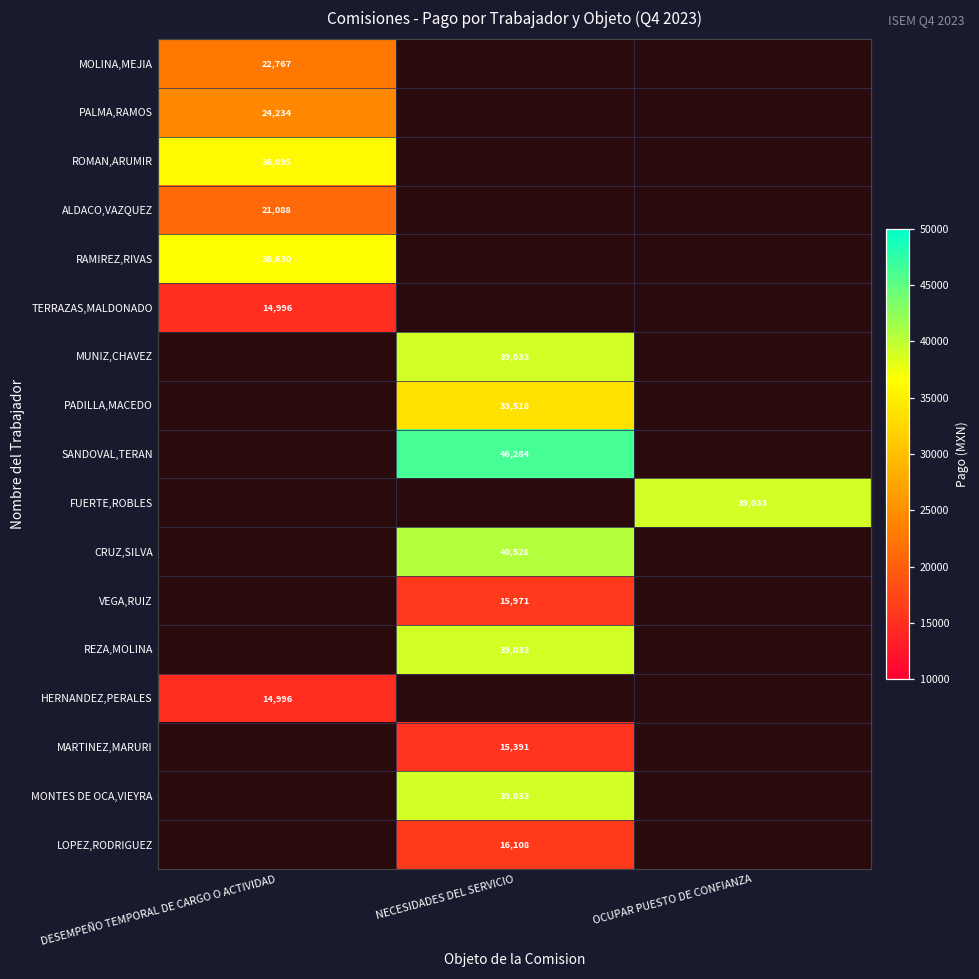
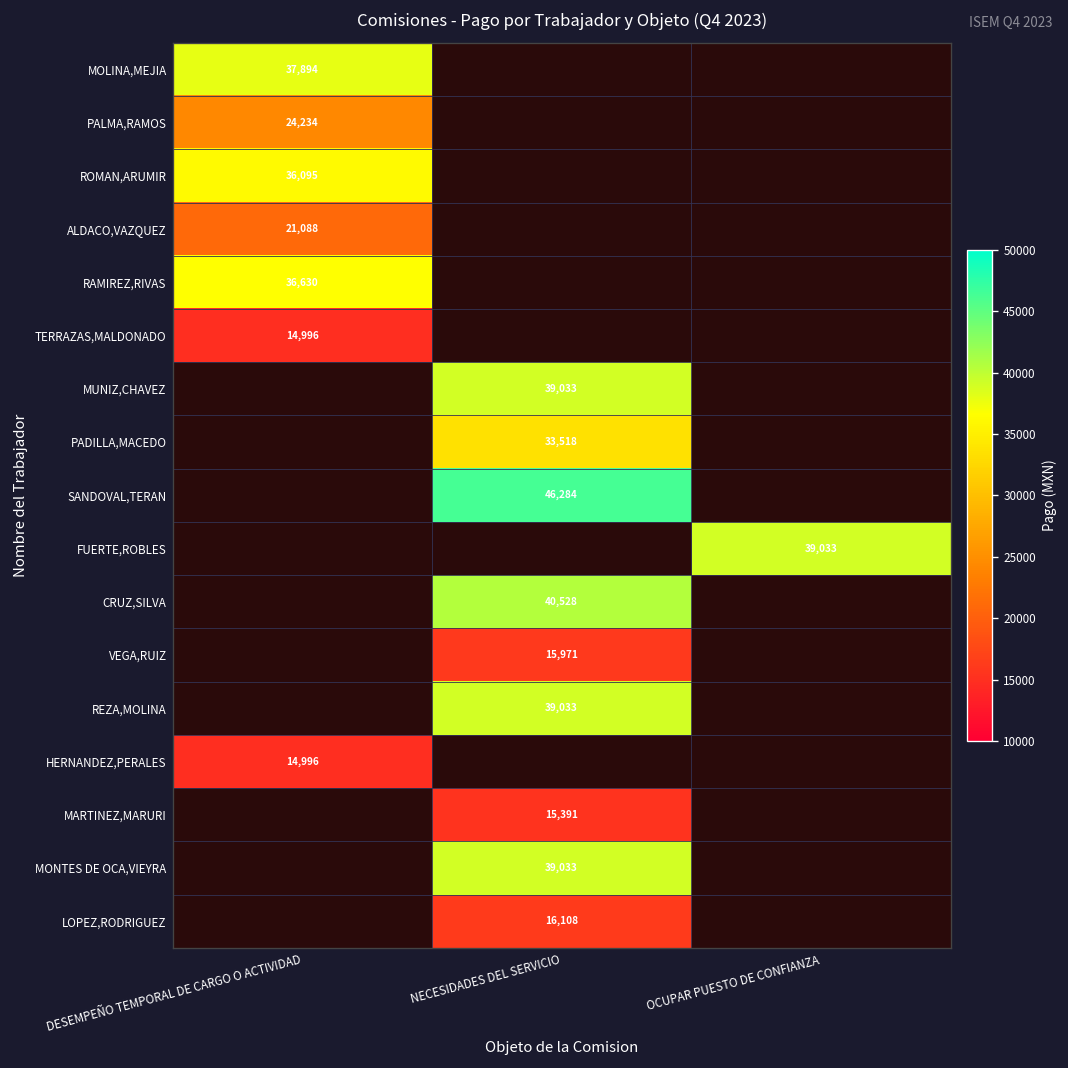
  {
    "MOLINA,MEJIA": {
-     "DESEMPEÑO TEMPORAL DE CARGO O ACTIVIDAD": "22,767"
+     "DESEMPEÑO TEMPORAL DE CARGO O ACTIVIDAD": "37,894"
    },
    "PALMA,RAMOS": {
      "DESEMPEÑO TEMPORAL DE CARGO O ACTIVIDAD": "24,234"
    },
    "ROMAN,ARUMIR": {
      "DESEMPEÑO TEMPORAL DE CARGO O ACTIVIDAD": "36,095"
    },
    "ALDACO,VAZQUEZ": {
      "DESEMPEÑO TEMPORAL DE CARGO O ACTIVIDAD": "21,088"
    },
    "RAMIREZ,RIVAS": {
      "DESEMPEÑO TEMPORAL DE CARGO O ACTIVIDAD": "36,630"
    },
    "TERRAZAS,MALDONADO": {
      "DESEMPEÑO TEMPORAL DE CARGO O ACTIVIDAD": "14,996"
    },
    "MUNIZ,CHAVEZ": {
      "NECESIDADES DEL SERVICIO": "39,033"
    },
    "PADILLA,MACEDO": {
      "NECESIDADES DEL SERVICIO": "33,518"
    },
    "SANDOVAL,TERAN": {
      "NECESIDADES DEL SERVICIO": "46,284"
    },
    "FUERTE,ROBLES": {
      "OCUPAR PUESTO DE CONFIANZA": "39,033"
    },
    "CRUZ,SILVA": {
      "NECESIDADES DEL SERVICIO": "40,528"
    },
    "VEGA,RUIZ": {
      "NECESIDADES DEL SERVICIO": "15,971"
    },
    "REZA,MOLINA": {
      "NECESIDADES DEL SERVICIO": "39,033"
    },
    "HERNANDEZ,PERALES": {
      "DESEMPEÑO TEMPORAL DE CARGO O ACTIVIDAD": "14,996"
    },
    "MARTINEZ,MARURI": {
      "NECESIDADES DEL SERVICIO": "15,391"
    },
    "MONTES DE OCA,VIEYRA": {
      "NECESIDADES DEL SERVICIO": "39,033"
    },
    "LOPEZ,RODRIGUEZ": {
      "NECESIDADES DEL SERVICIO": "16,108"
    }
  }
